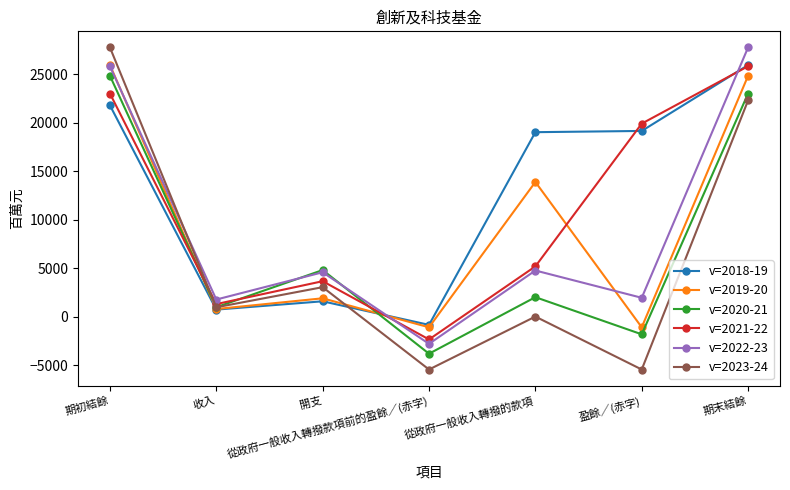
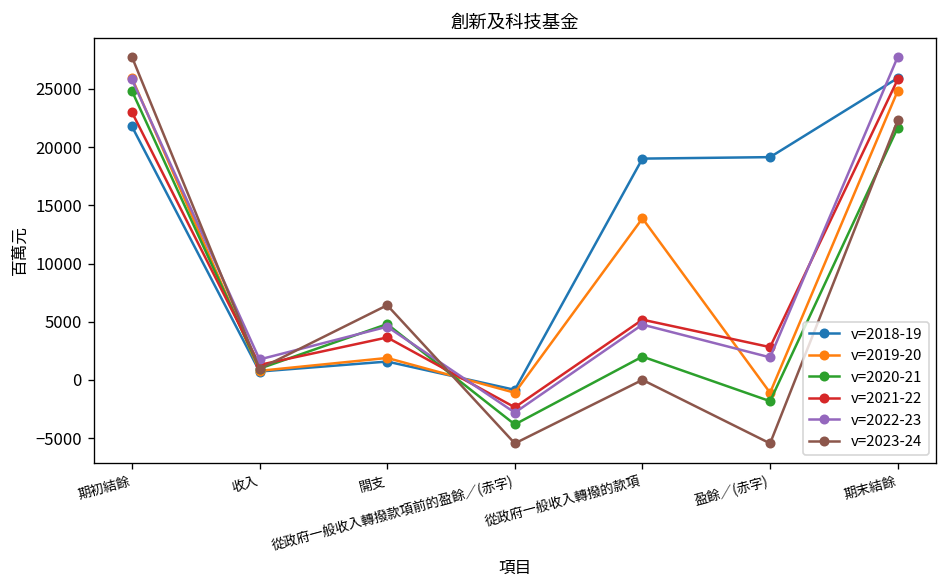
  {
    "v=2018-19": {
      "期初結餘": 22000,
      "開支": 2000,
      "從政府一般收入轉撥的款項": 19000,
      "盈餘／(赤字)": 19000
    },
    "v=2019-20": {
      "開支": 2000,
      "從政府一般收入轉撥的款項": 14000,
      "盈餘／(赤字)": -1000,
      "期末結餘": 25000
    },
    "v=2020-21": {
      "期初結餘": 25000,
      "從政府一般收入轉撥款項前的盈餘／(赤字)": -4000,
      "從政府一般收入轉撥的款項": 2000,
      "盈餘／(赤字)": -2000,
-     "期末結餘": 23000
+     "期末結餘": 22000
    },
    "v=2021-22": {
      "期初結餘": 23000,
      "收入": 1000,
      "開支": 4000,
      "從政府一般收入轉撥款項前的盈餘／(赤字)": -2000,
      "從政府一般收入轉撥的款項": 5000,
-     "盈餘／(赤字)": 20000
+     "盈餘／(赤字)": 3000
    },
    "v=2022-23": {
      "收入": 2000,
      "從政府一般收入轉撥款項前的盈餘／(赤字)": -3000,
      "從政府一般收入轉撥的款項": 5000,
      "盈餘／(赤字)": 2000,
      "期末結餘": 28000
    },
    "v=2023-24": {
      "期初結餘": 28000,
-     "開支": 3000,
+     "開支": 6000,
      "從政府一般收入轉撥款項前的盈餘／(赤字)": -5000,
      "從政府一般收入轉撥的款項": 0,
      "盈餘／(赤字)": -5000,
      "期末結餘": 22000
    }
  }
